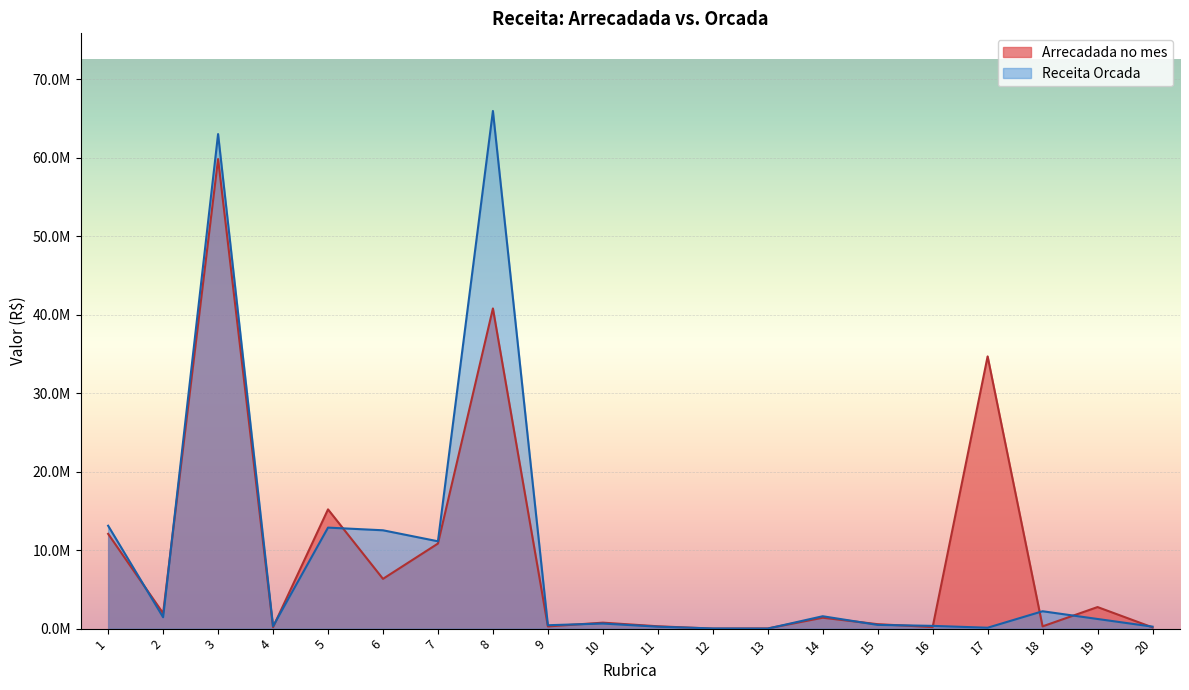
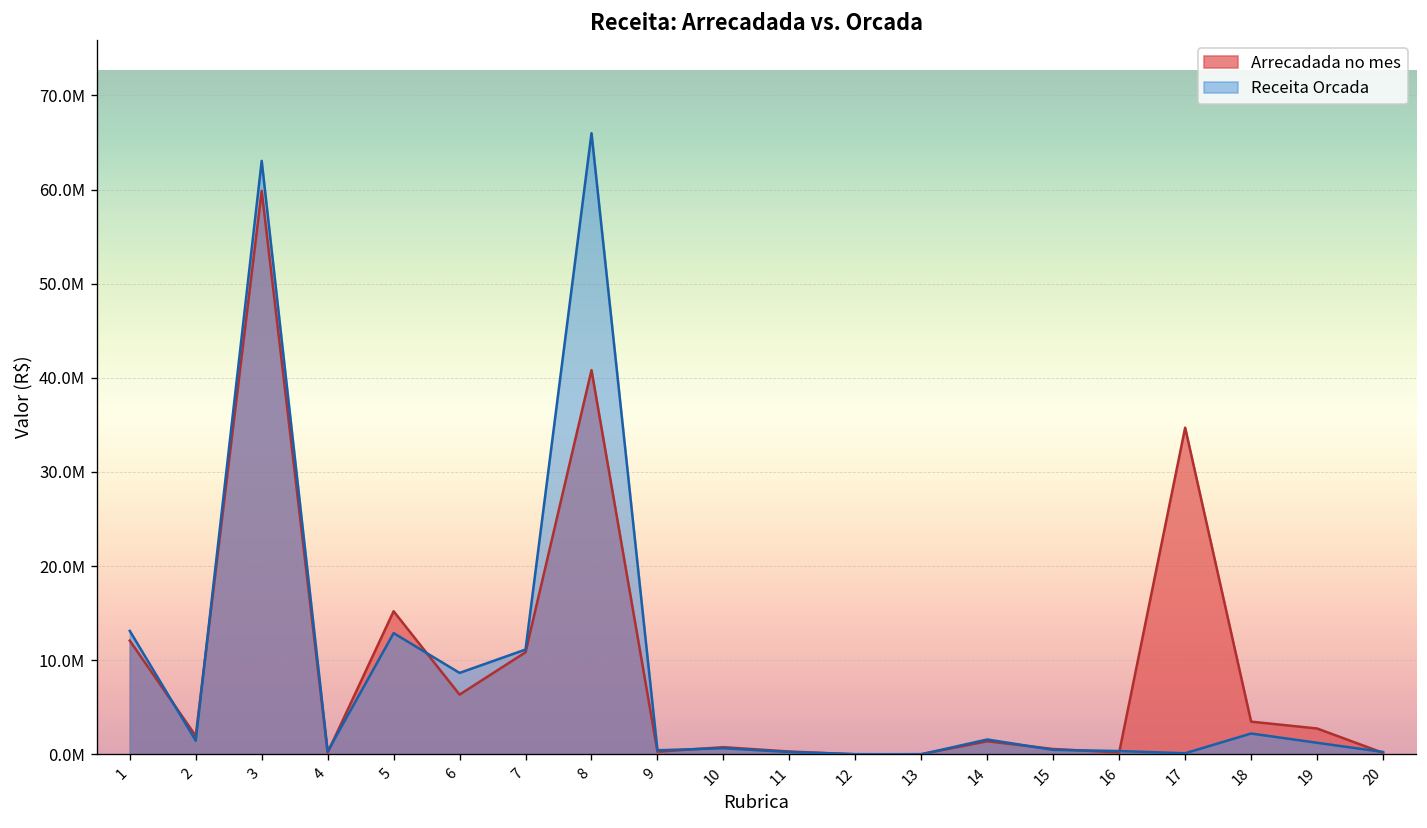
  {
    "Arrecadada no mes": {
      "1": 12000000,
      "2": 2000000,
      "3": 60000000,
      "5": 15000000,
      "6": 6000000,
      "8": 41000000,
      "17": 35000000,
-     "18": 0,
+     "18": 3000000,
      "19": 3000000
    },
    "Receita Orcada": {
      "1": 13000000,
      "2": 1000000,
      "3": 63000000,
      "5": 13000000,
-     "6": 13000000,
+     "6": 9000000,
      "8": 66000000,
      "17": 0,
      "18": 2000000,
      "19": 1000000
    }
  }
